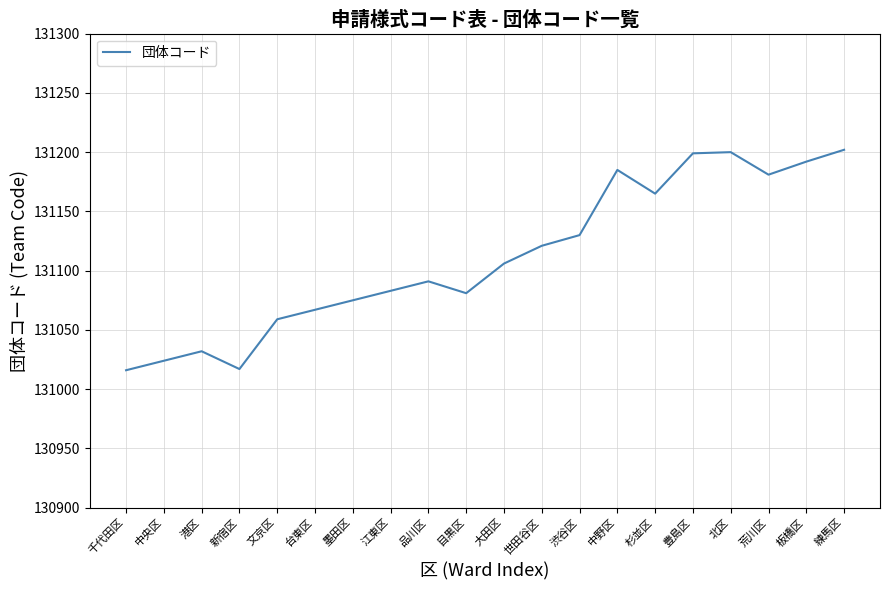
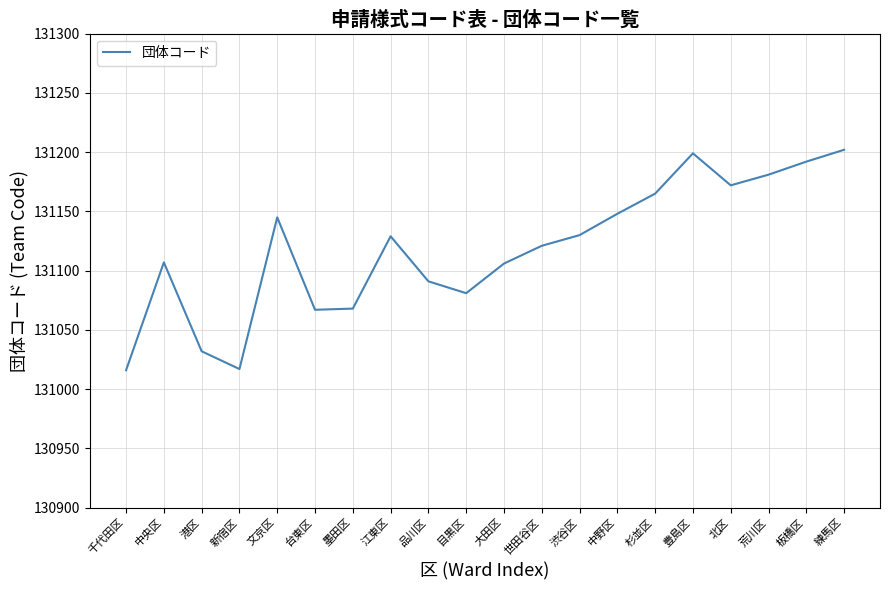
  {
    "千代田区": 131016,
-   "中央区": 131024,
+   "中央区": 131107,
    "港区": 131032,
    "新宿区": 131017,
-   "文京区": 131059,
+   "文京区": 131145,
    "台東区": 131067,
-   "墨田区": 131075,
-   "江東区": 131083,
+   "墨田区": 131068,
+   "江東区": 131129,
    "品川区": 131091,
    "目黒区": 131081,
    "大田区": 131106,
    "世田谷区": 131121,
    "渋谷区": 131130,
-   "中野区": 131185,
+   "中野区": 131148,
    "杉並区": 131165,
    "豊島区": 131199,
-   "北区": 131200,
+   "北区": 131172,
    "荒川区": 131181,
    "板橋区": 131192,
    "練馬区": 131202
  }
